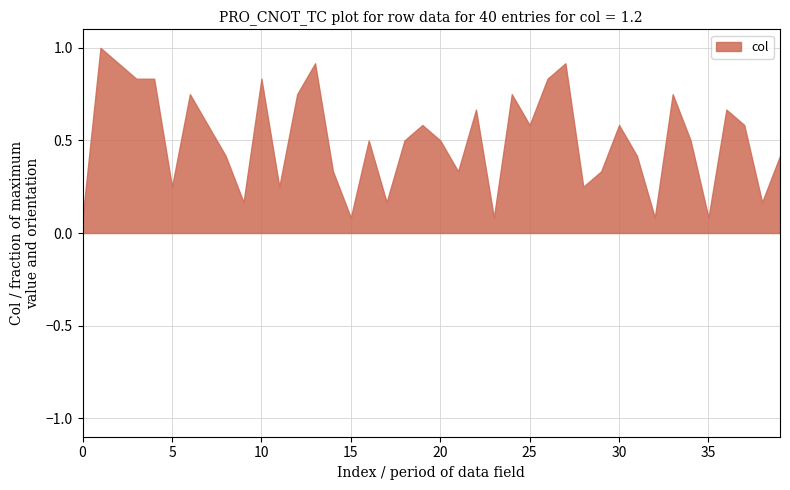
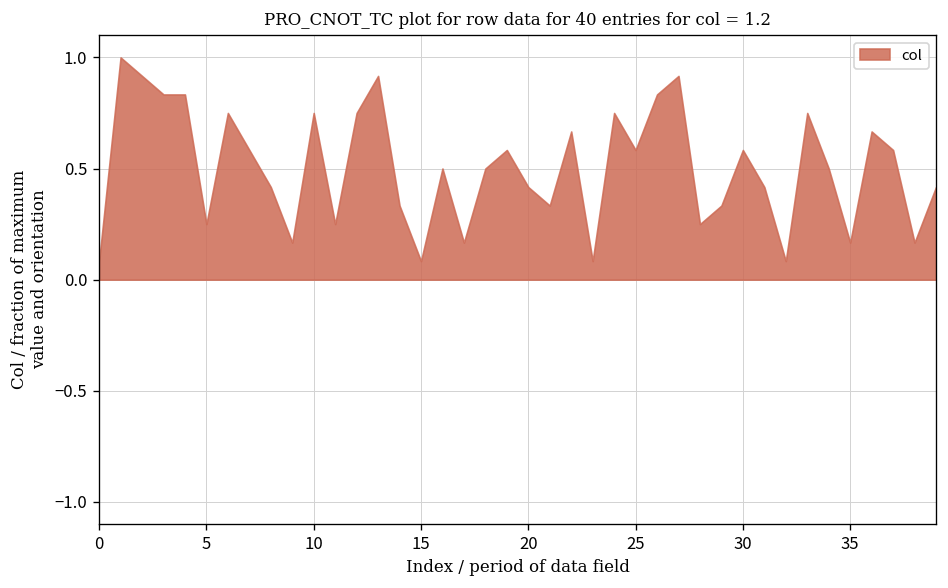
  {
    "0": 0.08,
    "5": 0.25,
-   "10": 0.83,
+   "10": 0.75,
    "15": 0.08,
-   "20": 0.50,
+   "20": 0.42,
    "25": 0.58,
    "30": 0.58,
-   "35": 0.08
+   "35": 0.17
  }
